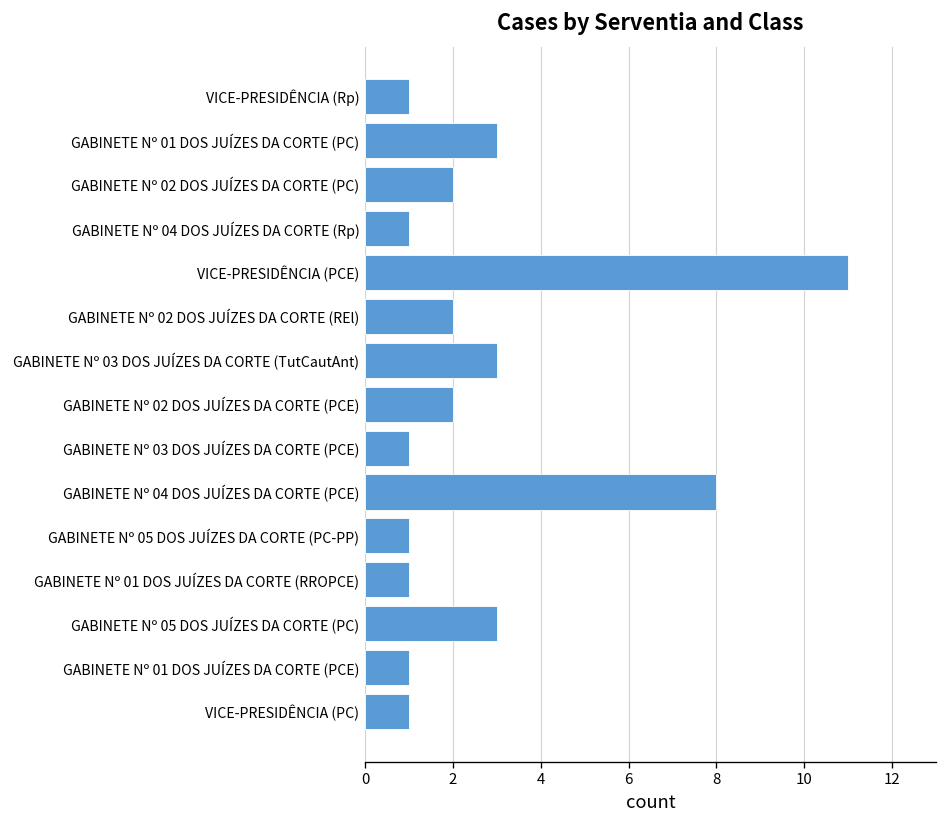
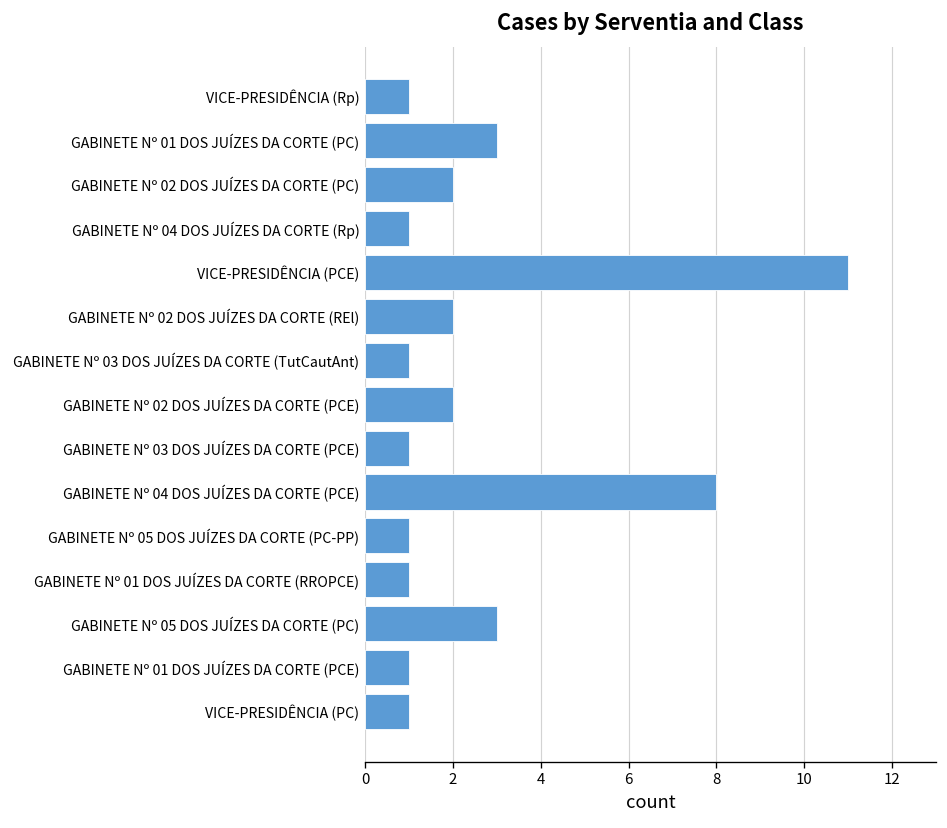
  {
    "VICE-PRESIDÊNCIA (Rp)": 1,
    "GABINETE Nº 01 DOS JUÍZES DA CORTE (PC)": 3,
    "GABINETE Nº 02 DOS JUÍZES DA CORTE (PC)": 2,
    "GABINETE Nº 04 DOS JUÍZES DA CORTE (Rp)": 1,
    "VICE-PRESIDÊNCIA (PCE)": 11,
    "GABINETE Nº 02 DOS JUÍZES DA CORTE (REl)": 2,
-   "GABINETE Nº 03 DOS JUÍZES DA CORTE (TutCautAnt)": 3,
+   "GABINETE Nº 03 DOS JUÍZES DA CORTE (TutCautAnt)": 1,
    "GABINETE Nº 02 DOS JUÍZES DA CORTE (PCE)": 2,
    "GABINETE Nº 03 DOS JUÍZES DA CORTE (PCE)": 1,
    "GABINETE Nº 04 DOS JUÍZES DA CORTE (PCE)": 8,
    "GABINETE Nº 05 DOS JUÍZES DA CORTE (PC-PP)": 1,
    "GABINETE Nº 01 DOS JUÍZES DA CORTE (RROPCE)": 1,
    "GABINETE Nº 05 DOS JUÍZES DA CORTE (PC)": 3,
    "GABINETE Nº 01 DOS JUÍZES DA CORTE (PCE)": 1,
    "VICE-PRESIDÊNCIA (PC)": 1
  }
